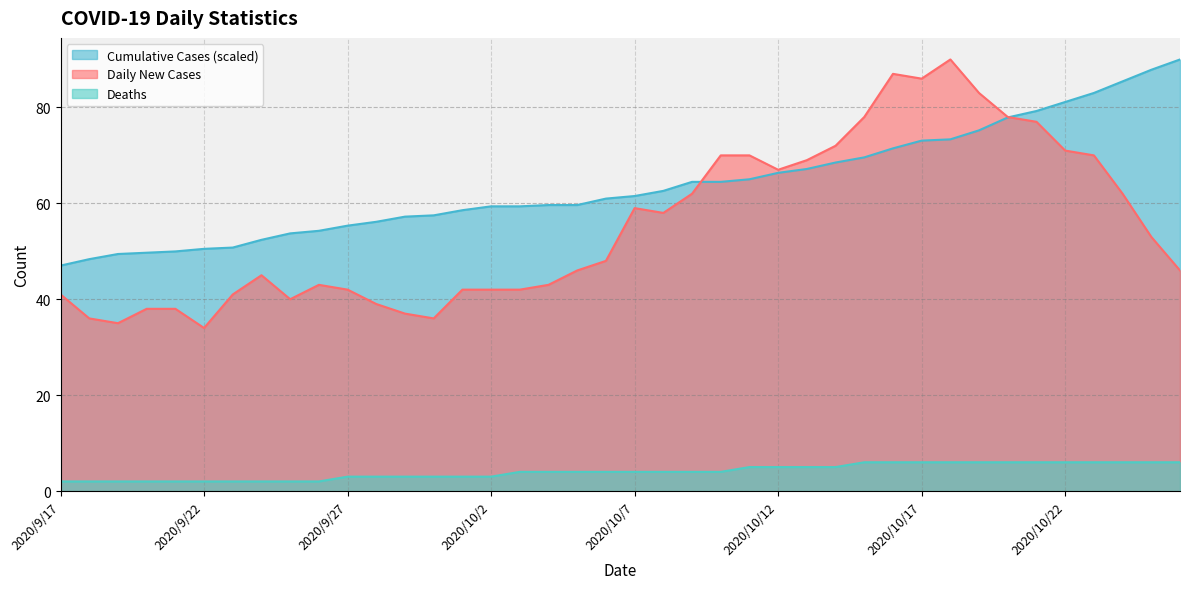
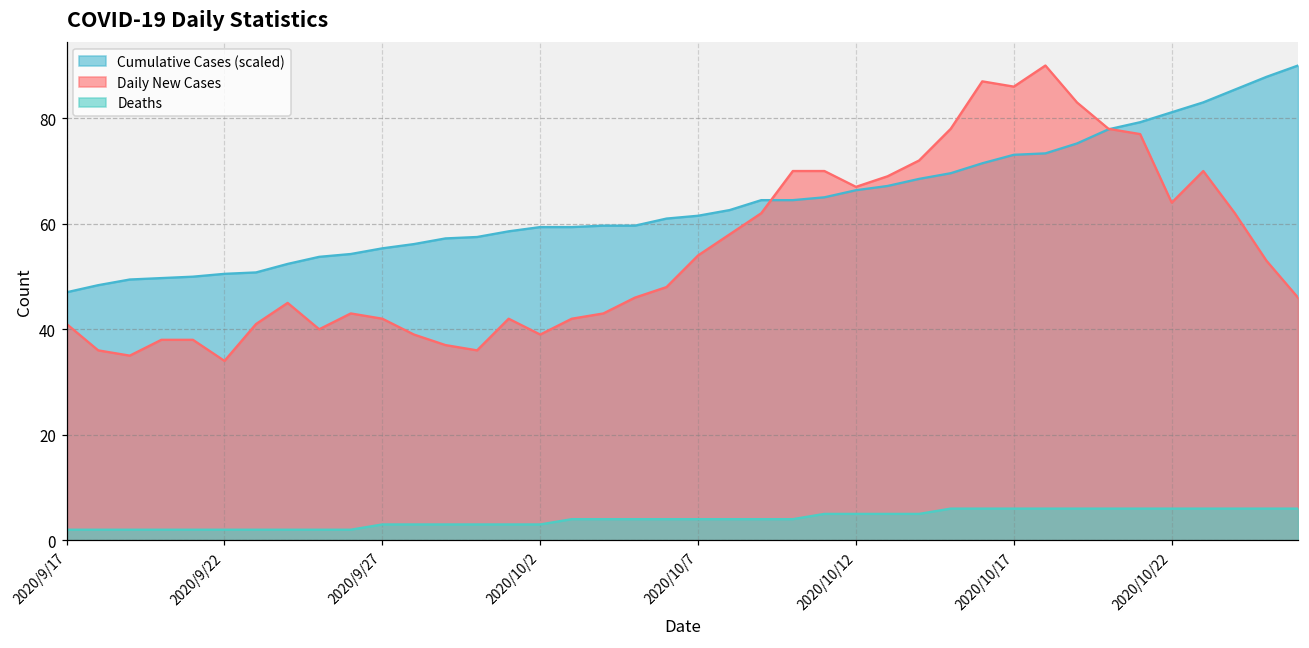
  {
    "Daily New Cases": {
      "2020/9/17": 41,
      "2020/9/22": 34,
      "2020/9/27": 42,
-     "2020/10/2": 42,
-     "2020/10/7": 59,
+     "2020/10/2": 39,
+     "2020/10/7": 54,
      "2020/10/12": 67,
      "2020/10/17": 86,
-     "2020/10/22": 71
+     "2020/10/22": 64
    }
  }
